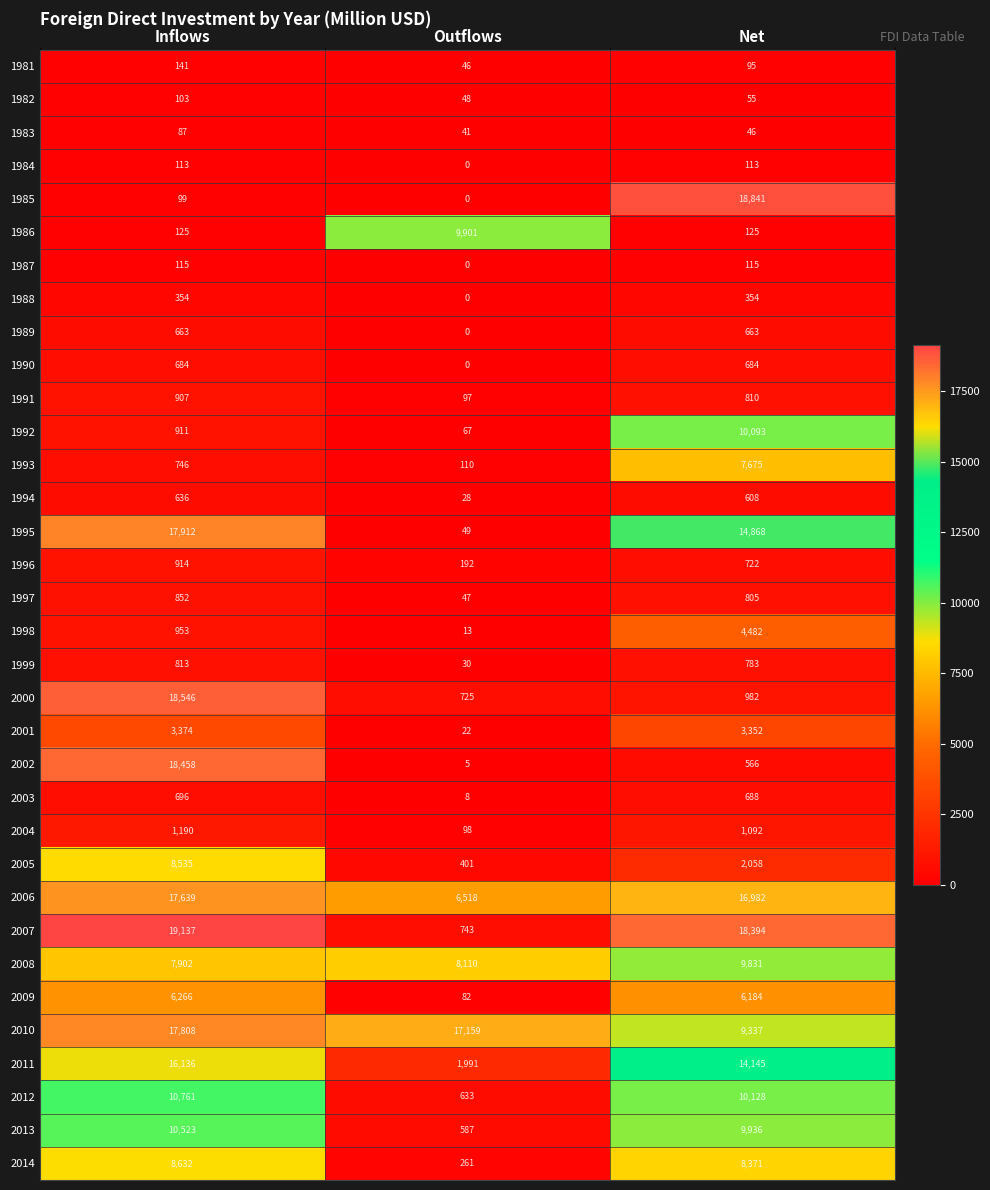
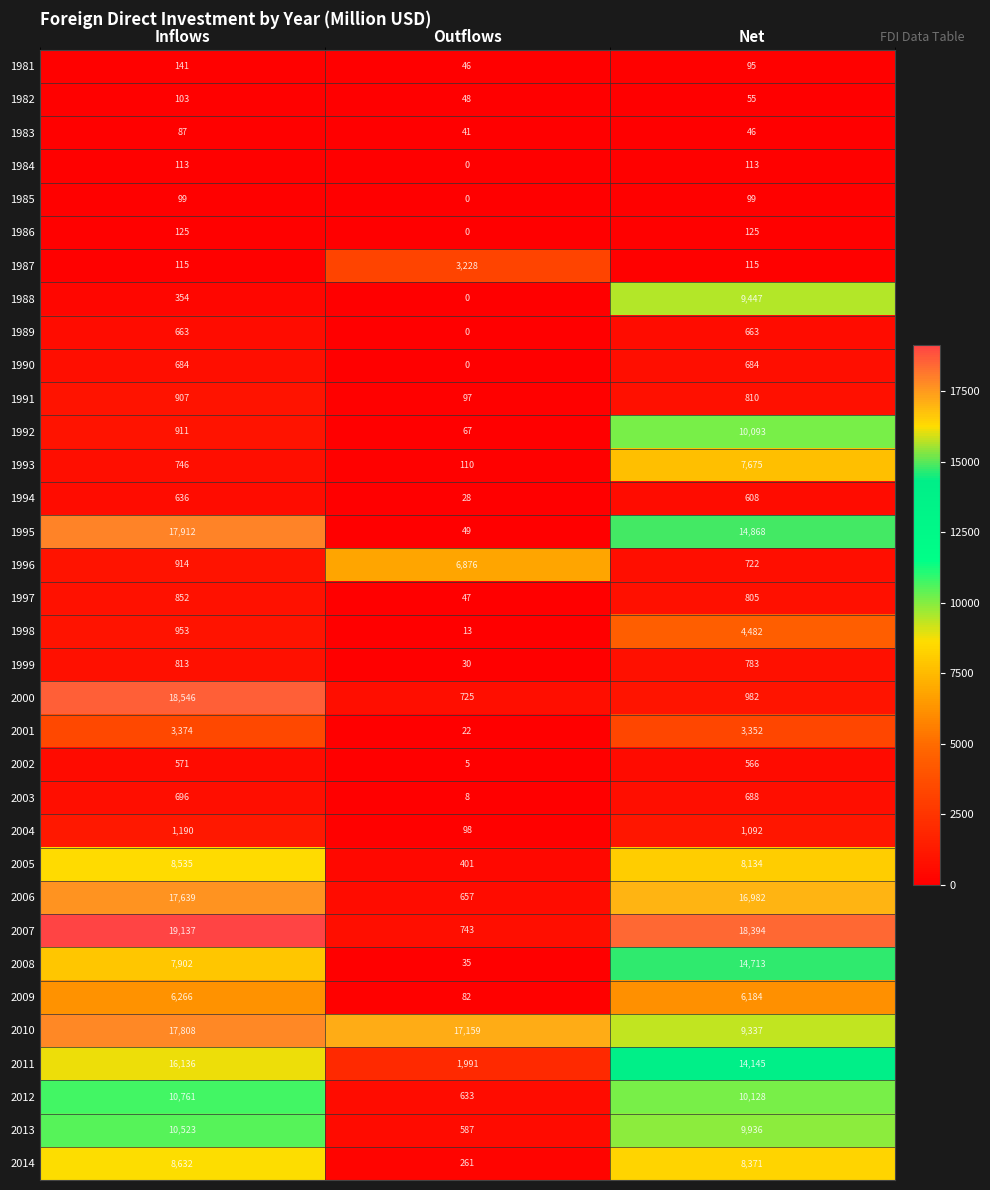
  {
    "1981": {
      "Inflows": "141",
      "Outflows": "46",
      "Net": "95"
    },
    "1982": {
      "Inflows": "103",
      "Outflows": "48",
      "Net": "55"
    },
    "1983": {
      "Inflows": "87",
      "Outflows": "41",
      "Net": "46"
    },
    "1984": {
      "Inflows": "113",
      "Outflows": "0",
      "Net": "113"
    },
    "1985": {
      "Inflows": "99",
      "Outflows": "0",
-     "Net": "18,841"
+     "Net": "99"
    },
    "1986": {
      "Inflows": "125",
-     "Outflows": "9,901",
+     "Outflows": "0",
      "Net": "125"
    },
    "1987": {
      "Inflows": "115",
-     "Outflows": "0",
+     "Outflows": "3,228",
      "Net": "115"
    },
    "1988": {
      "Inflows": "354",
      "Outflows": "0",
-     "Net": "354"
+     "Net": "9,447"
    },
    "1989": {
      "Inflows": "663",
      "Outflows": "0",
      "Net": "663"
    },
    "1990": {
      "Inflows": "684",
      "Outflows": "0",
      "Net": "684"
    },
    "1991": {
      "Inflows": "907",
      "Outflows": "97",
      "Net": "810"
    },
    "1992": {
      "Inflows": "911",
      "Outflows": "67",
      "Net": "10,093"
    },
    "1993": {
      "Inflows": "746",
      "Outflows": "110",
      "Net": "7,675"
    },
    "1994": {
      "Inflows": "636",
      "Outflows": "28",
      "Net": "608"
    },
    "1995": {
      "Inflows": "17,912",
      "Outflows": "49",
      "Net": "14,868"
    },
    "1996": {
      "Inflows": "914",
-     "Outflows": "192",
+     "Outflows": "6,876",
      "Net": "722"
    },
    "1997": {
      "Inflows": "852",
      "Outflows": "47",
      "Net": "805"
    },
    "1998": {
      "Inflows": "953",
      "Outflows": "13",
      "Net": "4,482"
    },
    "1999": {
      "Inflows": "813",
      "Outflows": "30",
      "Net": "783"
    },
    "2000": {
      "Inflows": "18,546",
      "Outflows": "725",
      "Net": "982"
    },
    "2001": {
      "Inflows": "3,374",
      "Outflows": "22",
      "Net": "3,352"
    },
    "2002": {
-     "Inflows": "18,458",
+     "Inflows": "571",
      "Outflows": "5",
      "Net": "566"
    },
    "2003": {
      "Inflows": "696",
      "Outflows": "8",
      "Net": "688"
    },
    "2004": {
      "Inflows": "1,190",
      "Outflows": "98",
      "Net": "1,092"
    },
    "2005": {
      "Inflows": "8,535",
      "Outflows": "401",
-     "Net": "2,058"
+     "Net": "8,134"
    },
    "2006": {
      "Inflows": "17,639",
-     "Outflows": "6,518",
+     "Outflows": "657",
      "Net": "16,982"
    },
    "2007": {
      "Inflows": "19,137",
      "Outflows": "743",
      "Net": "18,394"
    },
    "2008": {
      "Inflows": "7,902",
-     "Outflows": "8,110",
-     "Net": "9,831"
+     "Outflows": "35",
+     "Net": "14,713"
    },
    "2009": {
      "Inflows": "6,266",
      "Outflows": "82",
      "Net": "6,184"
    },
    "2010": {
      "Inflows": "17,808",
      "Outflows": "17,159",
      "Net": "9,337"
    },
    "2011": {
      "Inflows": "16,136",
      "Outflows": "1,991",
      "Net": "14,145"
    },
    "2012": {
      "Inflows": "10,761",
      "Outflows": "633",
      "Net": "10,128"
    },
    "2013": {
      "Inflows": "10,523",
      "Outflows": "587",
      "Net": "9,936"
    },
    "2014": {
      "Inflows": "8,632",
      "Outflows": "261",
      "Net": "8,371"
    }
  }
